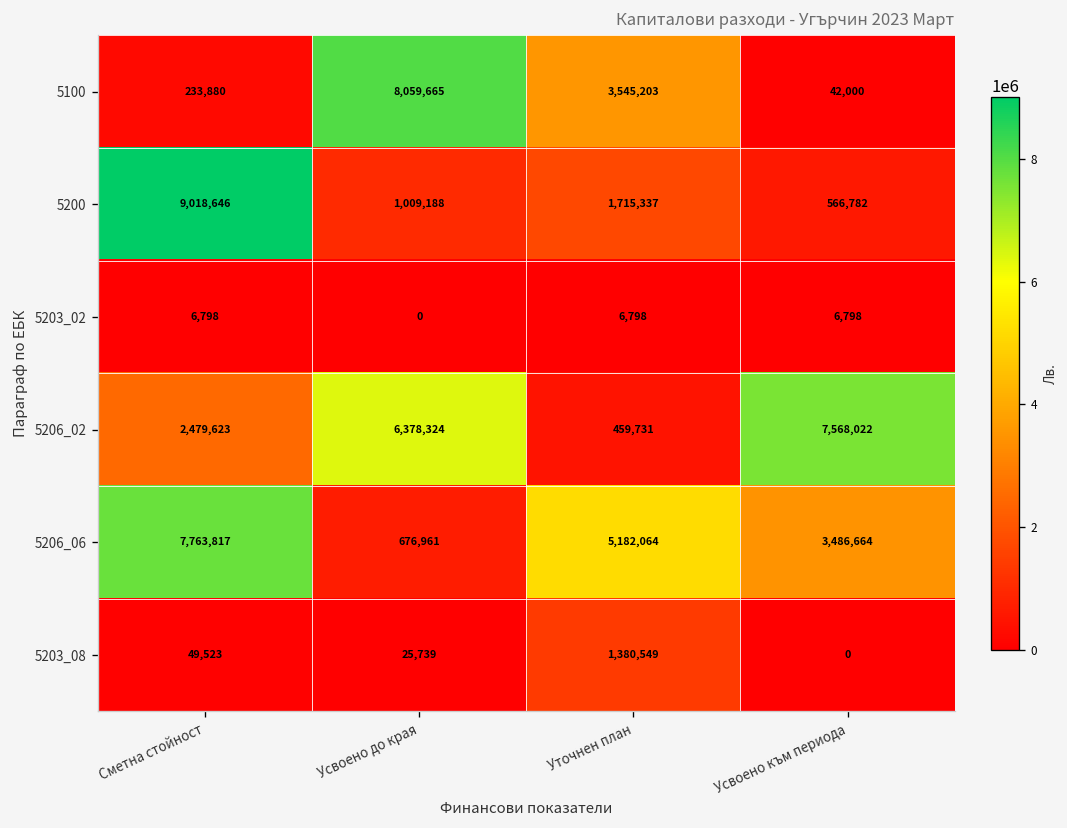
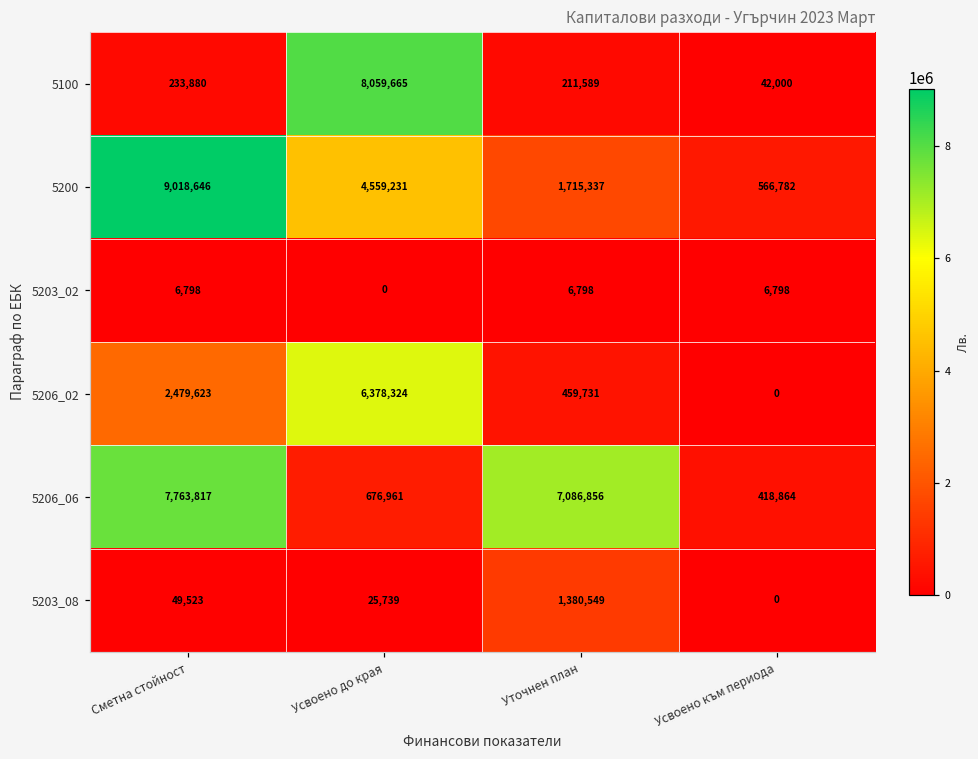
  {
    "5100": {
      "Сметна стойност": "233,880",
      "Усвоено до края": "8,059,665",
-     "Уточнен план": "3,545,203",
+     "Уточнен план": "211,589",
      "Усвоено към периода": "42,000"
    },
    "5200": {
      "Сметна стойност": "9,018,646",
-     "Усвоено до края": "1,009,188",
+     "Усвоено до края": "4,559,231",
      "Уточнен план": "1,715,337",
      "Усвоено към периода": "566,782"
    },
    "5203_02": {
      "Сметна стойност": "6,798",
      "Усвоено до края": "0",
      "Уточнен план": "6,798",
      "Усвоено към периода": "6,798"
    },
    "5206_02": {
      "Сметна стойност": "2,479,623",
      "Усвоено до края": "6,378,324",
      "Уточнен план": "459,731",
-     "Усвоено към периода": "7,568,022"
+     "Усвоено към периода": "0"
    },
    "5206_06": {
      "Сметна стойност": "7,763,817",
      "Усвоено до края": "676,961",
-     "Уточнен план": "5,182,064",
-     "Усвоено към периода": "3,486,664"
+     "Уточнен план": "7,086,856",
+     "Усвоено към периода": "418,864"
    },
    "5203_08": {
      "Сметна стойност": "49,523",
      "Усвоено до края": "25,739",
      "Уточнен план": "1,380,549",
      "Усвоено към периода": "0"
    }
  }
